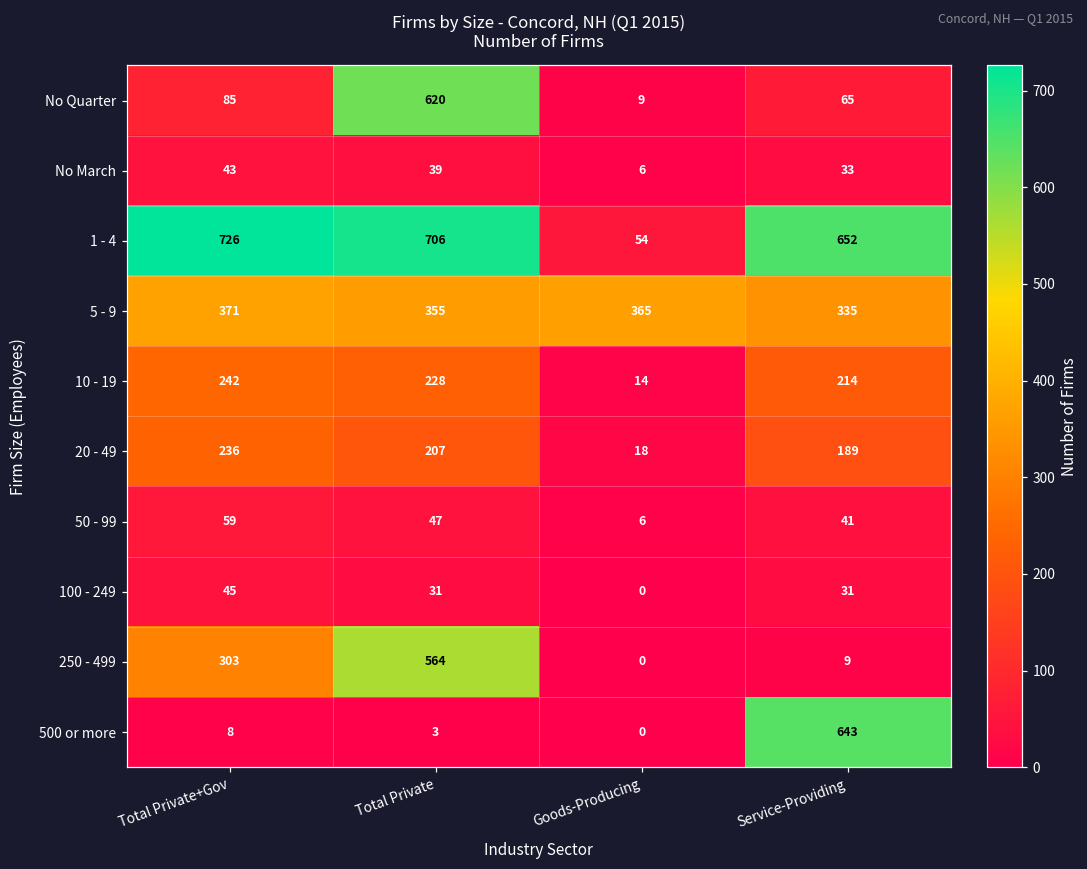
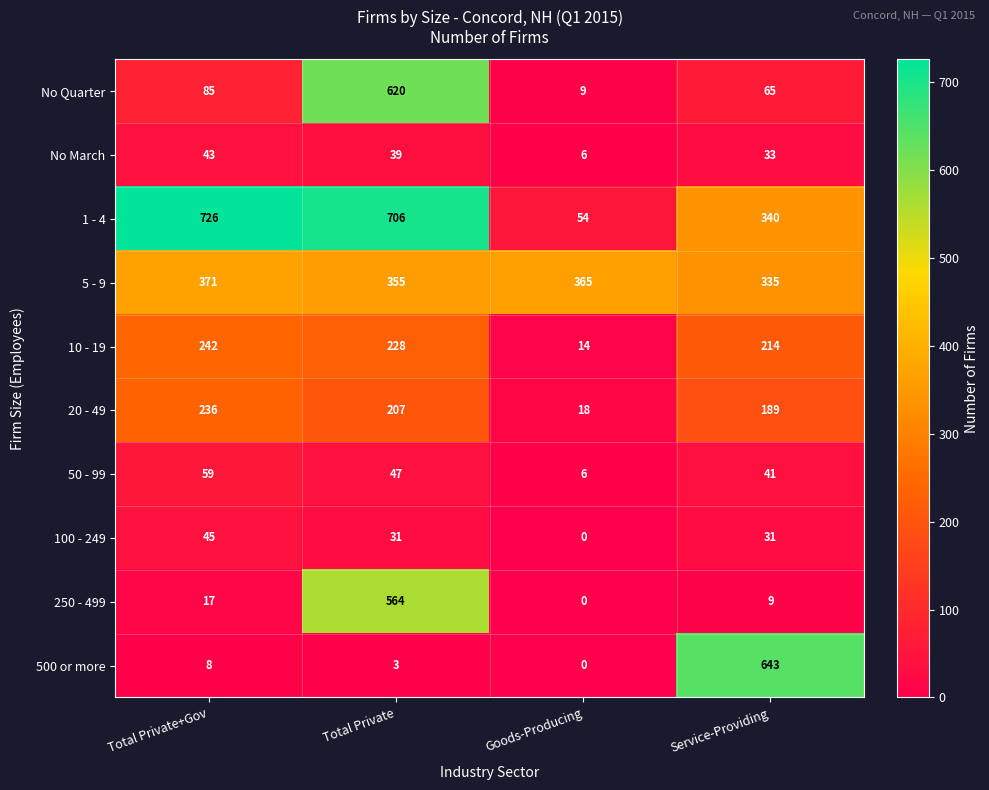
  {
    "No Quarter": {
      "Total Private+Gov": 85,
      "Total Private": 620,
      "Goods-Producing": 9,
      "Service-Providing": 65
    },
    "No March": {
      "Total Private+Gov": 43,
      "Total Private": 39,
      "Goods-Producing": 6,
      "Service-Providing": 33
    },
    "1 - 4": {
      "Total Private+Gov": 726,
      "Total Private": 706,
      "Goods-Producing": 54,
-     "Service-Providing": 652
+     "Service-Providing": 340
    },
    "5 - 9": {
      "Total Private+Gov": 371,
      "Total Private": 355,
      "Goods-Producing": 365,
      "Service-Providing": 335
    },
    "10 - 19": {
      "Total Private+Gov": 242,
      "Total Private": 228,
      "Goods-Producing": 14,
      "Service-Providing": 214
    },
    "20 - 49": {
      "Total Private+Gov": 236,
      "Total Private": 207,
      "Goods-Producing": 18,
      "Service-Providing": 189
    },
    "50 - 99": {
      "Total Private+Gov": 59,
      "Total Private": 47,
      "Goods-Producing": 6,
      "Service-Providing": 41
    },
    "100 - 249": {
      "Total Private+Gov": 45,
      "Total Private": 31,
      "Goods-Producing": 0,
      "Service-Providing": 31
    },
    "250 - 499": {
-     "Total Private+Gov": 303,
+     "Total Private+Gov": 17,
      "Total Private": 564,
      "Goods-Producing": 0,
      "Service-Providing": 9
    },
    "500 or more": {
      "Total Private+Gov": 8,
      "Total Private": 3,
      "Goods-Producing": 0,
      "Service-Providing": 643
    }
  }
